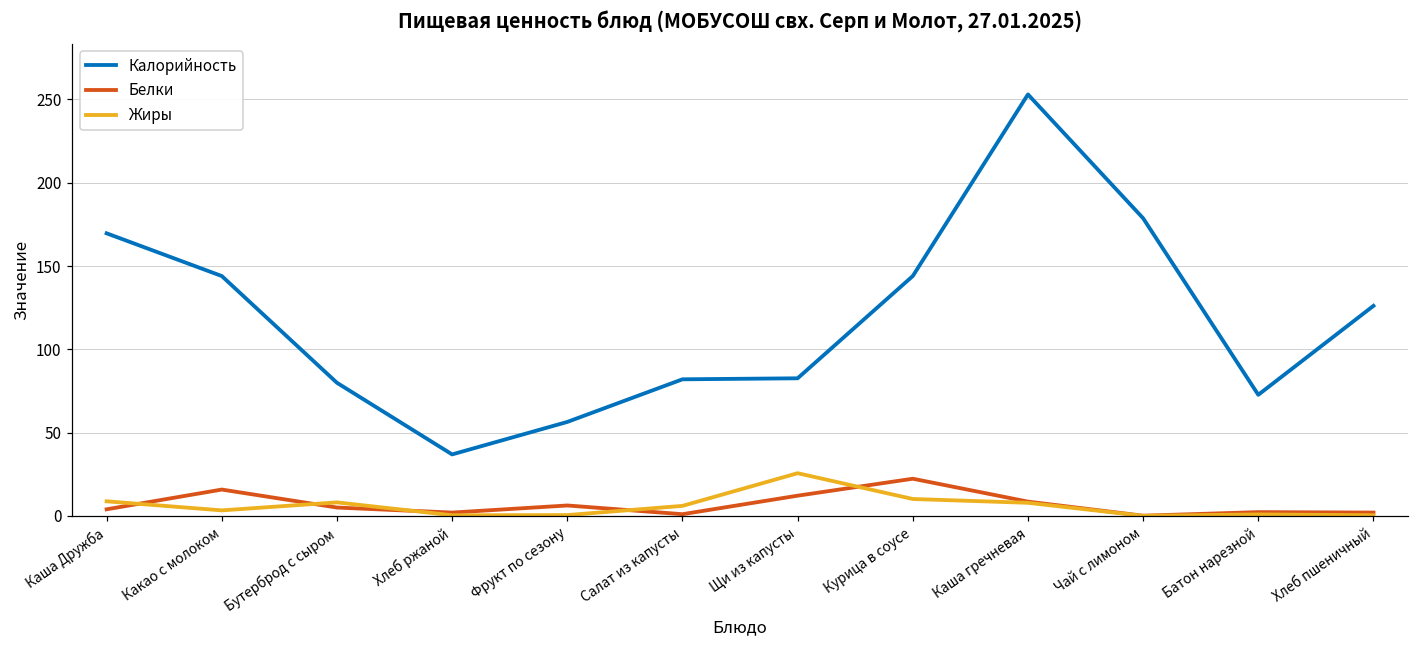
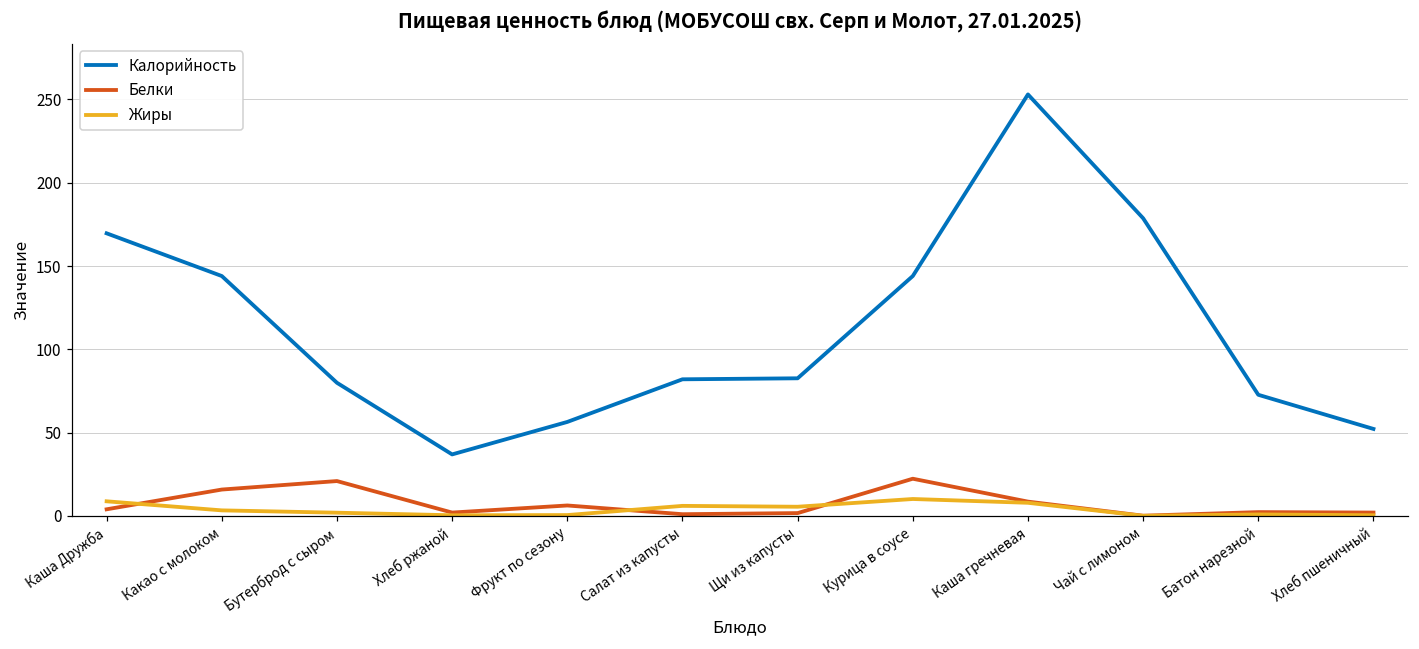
  {
    "Калорийность": {
      "Каша Дружба": 170,
      "Какао с молоком": 144,
      "Бутерброд с сыром": 80,
      "Хлеб ржаной": 37,
      "Фрукт по сезону": 56,
      "Салат из капусты": 82,
      "Щи из капусты": 83,
      "Курица в соусе": 144,
      "Каша гречневая": 253,
      "Чай с лимоном": 179,
      "Батон нарезной": 73,
-     "Хлеб пшеничный": 126
+     "Хлеб пшеничный": 52
    },
    "Белки": {
      "Каша Дружба": 4,
      "Какао с молоком": 16,
-     "Бутерброд с сыром": 5,
+     "Бутерброд с сыром": 21,
      "Фрукт по сезону": 6,
      "Салат из капусты": 1,
-     "Щи из капусты": 12,
+     "Щи из капусты": 2,
      "Курица в соусе": 22
    },
    "Жиры": {
      "Каша Дружба": 9,
      "Какао с молоком": 3,
-     "Бутерброд с сыром": 8,
+     "Бутерброд с сыром": 2,
      "Фрукт по сезону": 0,
      "Салат из капусты": 6,
-     "Щи из капусты": 26,
+     "Щи из капусты": 5,
      "Курица в соусе": 10
    }
  }
